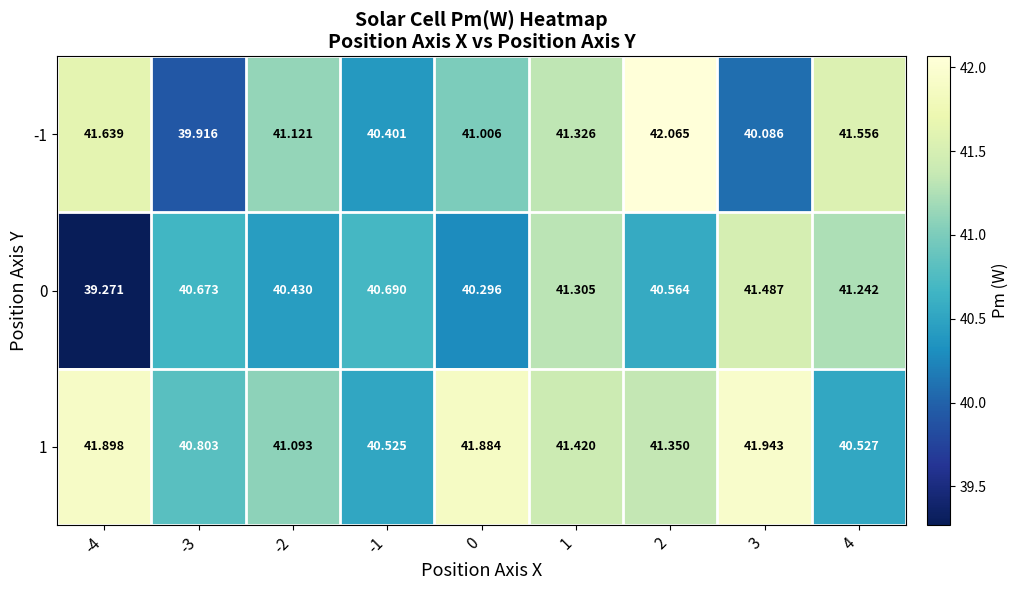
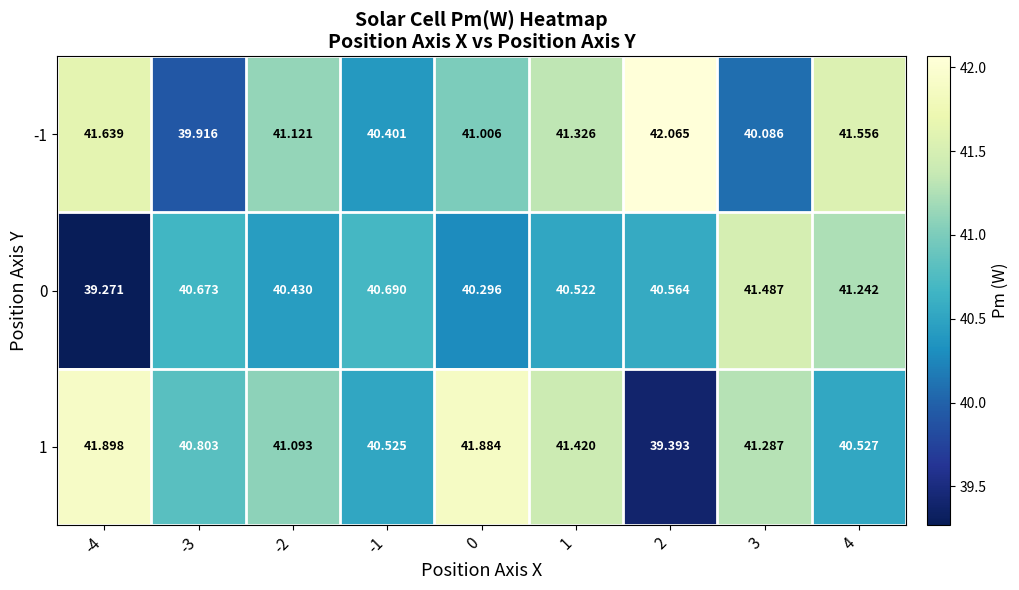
  {
    "-1": {
      "-4": 41.639,
      "-3": 39.916,
      "-2": 41.121,
      "-1": 40.401,
      "0": 41.006,
      "1": 41.326,
      "2": 42.065,
      "3": 40.086,
      "4": 41.556
    },
    "0": {
      "-4": 39.271,
      "-3": 40.673,
      "-2": 40.430,
      "-1": 40.690,
      "0": 40.296,
-     "1": 41.305,
+     "1": 40.522,
      "2": 40.564,
      "3": 41.487,
      "4": 41.242
    },
    "1": {
      "-4": 41.898,
      "-3": 40.803,
      "-2": 41.093,
      "-1": 40.525,
      "0": 41.884,
      "1": 41.420,
-     "2": 41.350,
-     "3": 41.943,
+     "2": 39.393,
+     "3": 41.287,
      "4": 40.527
    }
  }
